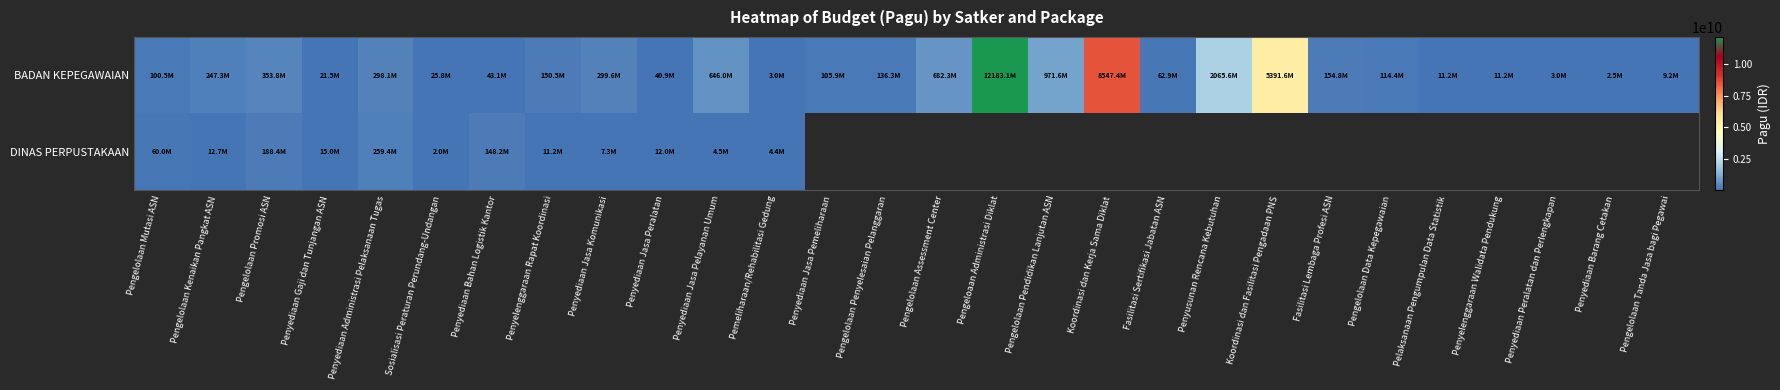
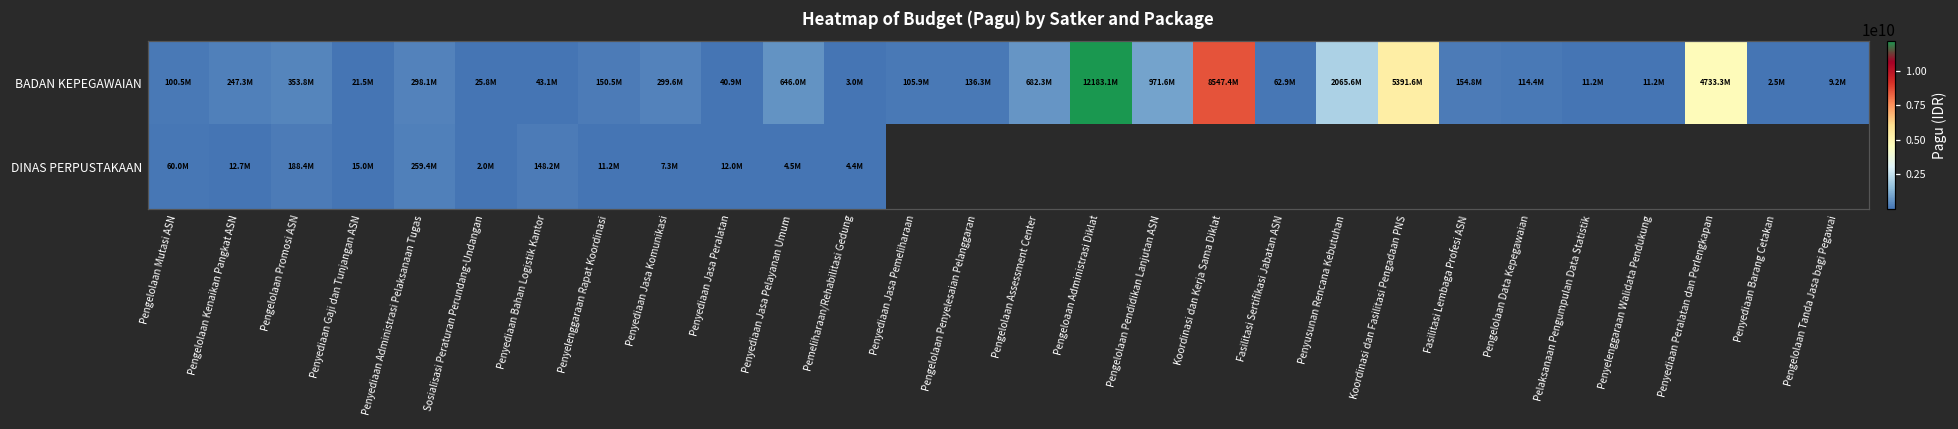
  {
    "BADAN KEPEGAWAIAN": {
      "Pengelolaan Mutasi ASN": "100.5M",
      "Pengelolaan Kenaikan Pangkat ASN": "247.3M",
      "Pengelolaan Promosi ASN": "353.8M",
      "Penyediaan Gaji dan Tunjangan ASN": "21.5M",
      "Penyediaan Administrasi Pelaksanaan Tugas": "298.1M",
      "Sosialisasi Peraturan Perundang-Undangan": "25.8M",
      "Penyediaan Bahan Logistik Kantor": "43.1M",
      "Penyelenggaraan Rapat Koordinasi": "150.5M",
      "Penyediaan Jasa Komunikasi": "299.6M",
      "Penyediaan Jasa Peralatan": "40.9M",
      "Penyediaan Jasa Pelayanan Umum": "646.0M",
      "Pemeliharaan/Rehabilitasi Gedung": "3.0M",
      "Penyediaan Jasa Pemeliharaan": "105.9M",
      "Pengelolaan Penyelesaian Pelanggaran": "136.3M",
      "Pengelolaan Assessment Center": "682.3M",
      "Pengeloaan Administrasi Diklat": "12183.1M",
      "Pengelolaan Pendidikan Lanjutan ASN": "971.6M",
      "Koordinasi dan Kerja Sama Diklat": "8547.4M",
      "Fasilitasi Sertifikasi Jabatan ASN": "62.9M",
      "Penyusunan Rencana Kebutuhan": "2065.6M",
      "Koordinasi dan Fasilitasi Pengadaan PNS": "5391.6M",
      "Fasilitasi Lembaga Profesi ASN": "154.8M",
      "Pengelolaan Data Kepegawaian": "114.4M",
      "Pelaksanaan Pengumpulan Data Statistik": "11.2M",
      "Penyelenggaraan Walidata Pendukung": "11.2M",
-     "Penyediaan Peralatan dan Perlengkapan": "3.0M",
+     "Penyediaan Peralatan dan Perlengkapan": "4733.3M",
      "Penyediaan Barang Cetakan": "2.5M",
      "Pengelolaan Tanda Jasa bagi Pegawai": "9.2M"
    },
    "DINAS PERPUSTAKAAN": {
      "Pengelolaan Mutasi ASN": "60.0M",
      "Pengelolaan Kenaikan Pangkat ASN": "12.7M",
      "Pengelolaan Promosi ASN": "188.4M",
      "Penyediaan Gaji dan Tunjangan ASN": "15.0M",
      "Penyediaan Administrasi Pelaksanaan Tugas": "259.4M",
      "Sosialisasi Peraturan Perundang-Undangan": "2.0M",
      "Penyediaan Bahan Logistik Kantor": "148.2M",
      "Penyelenggaraan Rapat Koordinasi": "11.2M",
      "Penyediaan Jasa Komunikasi": "7.3M",
      "Penyediaan Jasa Peralatan": "12.0M",
      "Penyediaan Jasa Pelayanan Umum": "4.5M",
      "Pemeliharaan/Rehabilitasi Gedung": "4.4M"
    }
  }
